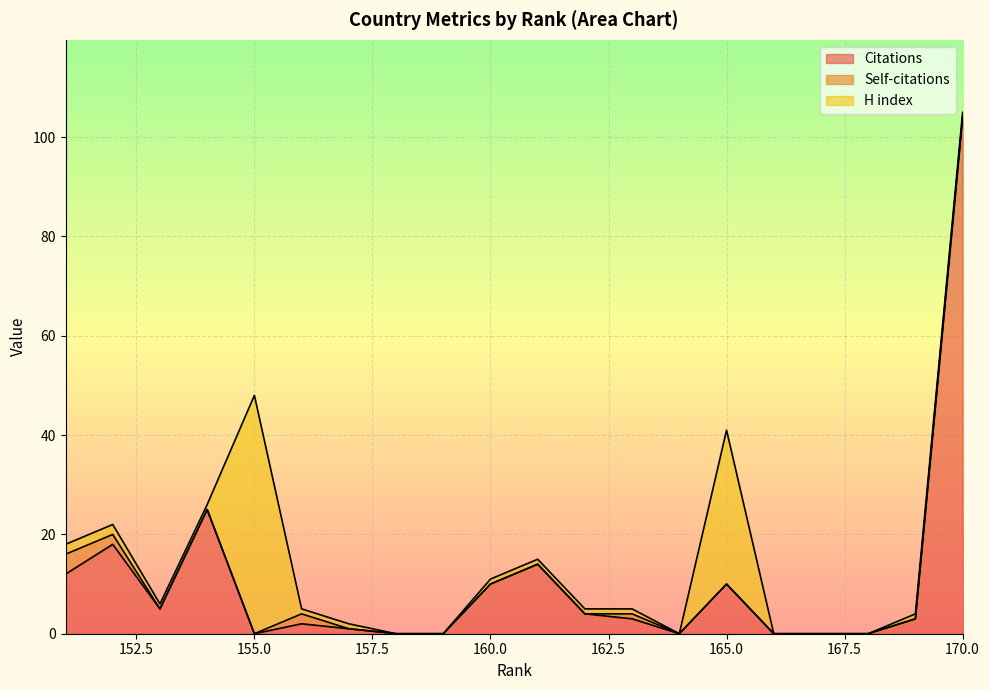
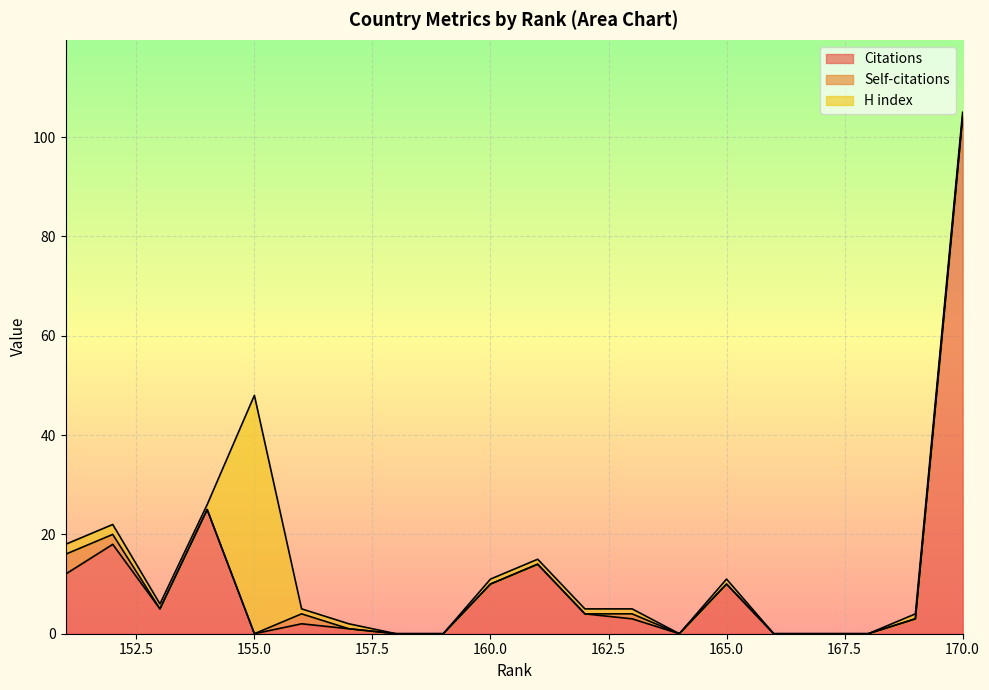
  {
    "H index": {
      "155.0": 48,
      "160.0": 1,
-     "165.0": 31,
+     "165.0": 1,
      "170.0": 1
    }
  }
